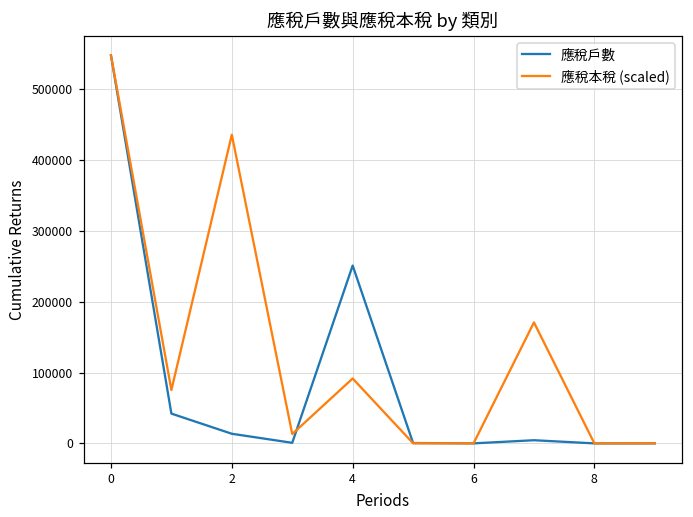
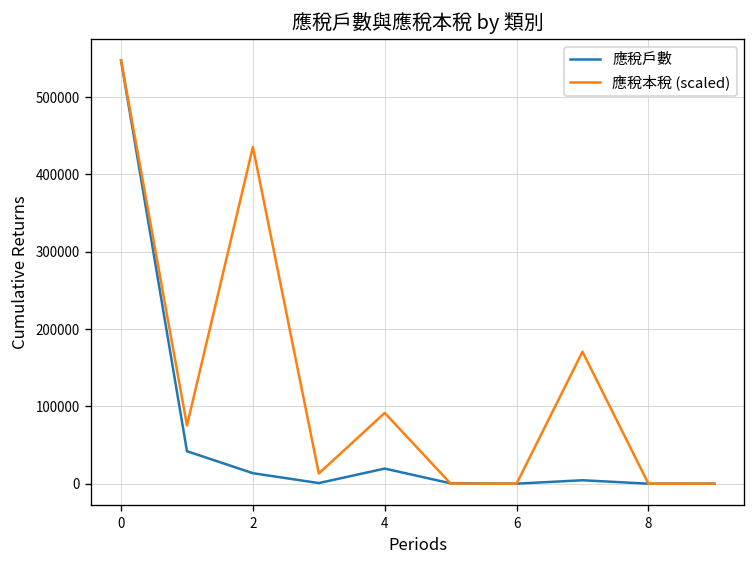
  {
    "應稅戶數": {
      "2": 10000,
-     "4": 250000
+     "4": 20000
    },
    "應稅本稅 (scaled)": {
      "2": 440000,
      "4": 90000
    }
  }
